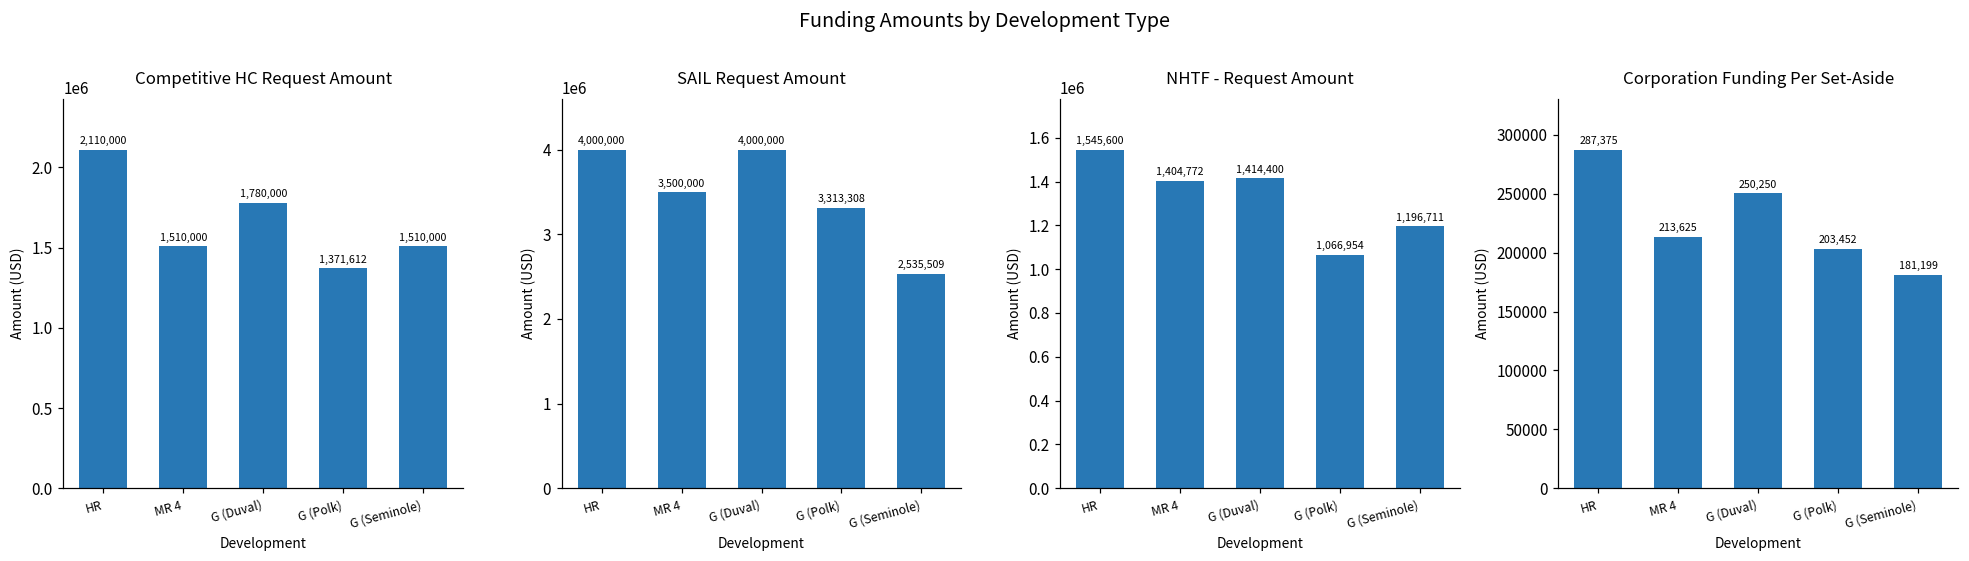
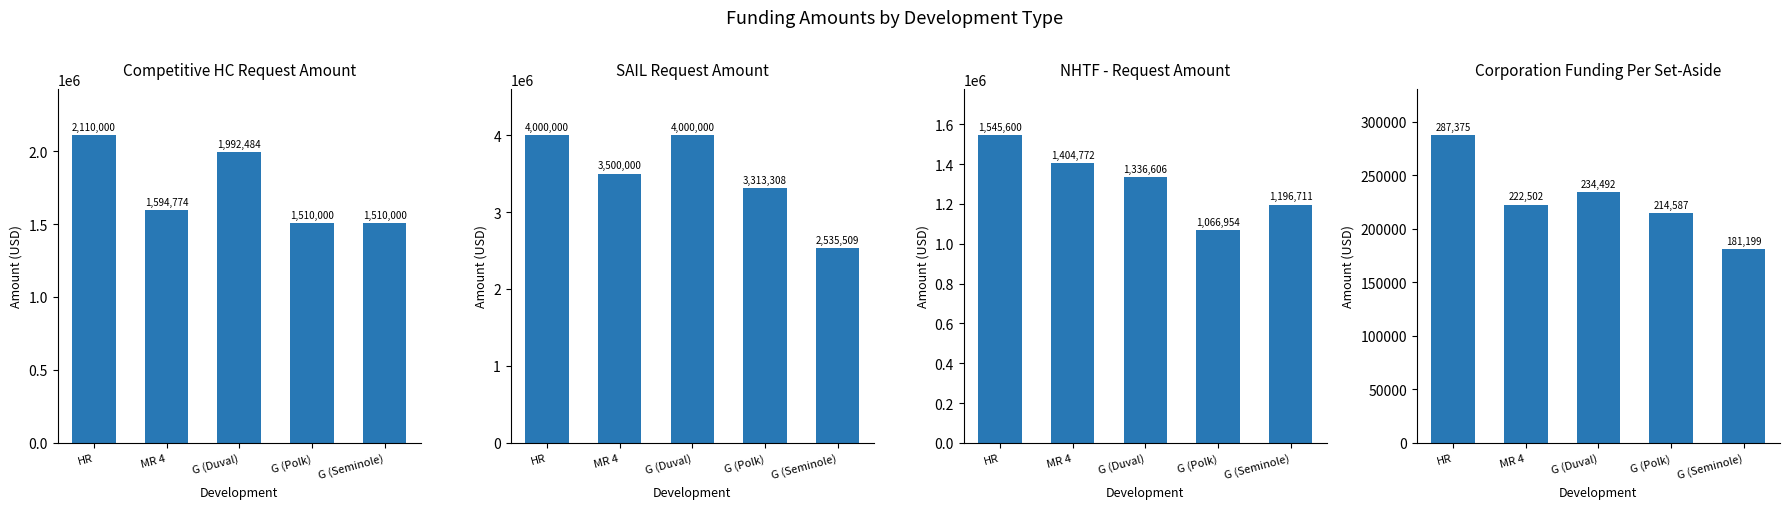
  {
    "Competitive HC Request Amount": {
      "HR": "2,110,000",
-     "MR 4": "1,510,000",
-     "G (Duval)": "1,780,000",
-     "G (Polk)": "1,371,612",
+     "MR 4": "1,594,774",
+     "G (Duval)": "1,992,484",
+     "G (Polk)": "1,510,000",
      "G (Seminole)": "1,510,000"
    },
    "SAIL Request Amount": {
      "HR": "4,000,000",
      "MR 4": "3,500,000",
      "G (Duval)": "4,000,000",
      "G (Polk)": "3,313,308",
      "G (Seminole)": "2,535,509"
    },
    "NHTF - Request Amount": {
      "HR": "1,545,600",
      "MR 4": "1,404,772",
-     "G (Duval)": "1,414,400",
+     "G (Duval)": "1,336,606",
      "G (Polk)": "1,066,954",
      "G (Seminole)": "1,196,711"
    },
    "Corporation Funding Per Set-Aside": {
      "HR": "287,375",
-     "MR 4": "213,625",
-     "G (Duval)": "250,250",
-     "G (Polk)": "203,452",
+     "MR 4": "222,502",
+     "G (Duval)": "234,492",
+     "G (Polk)": "214,587",
      "G (Seminole)": "181,199"
    }
  }
